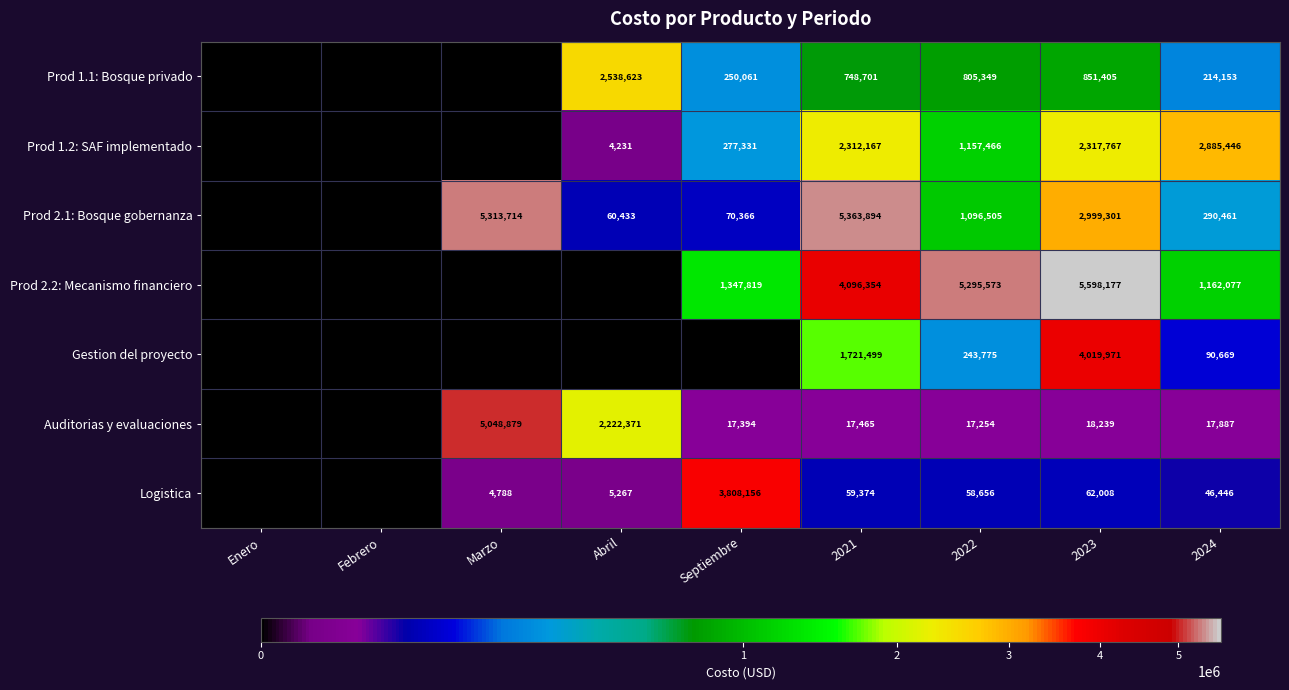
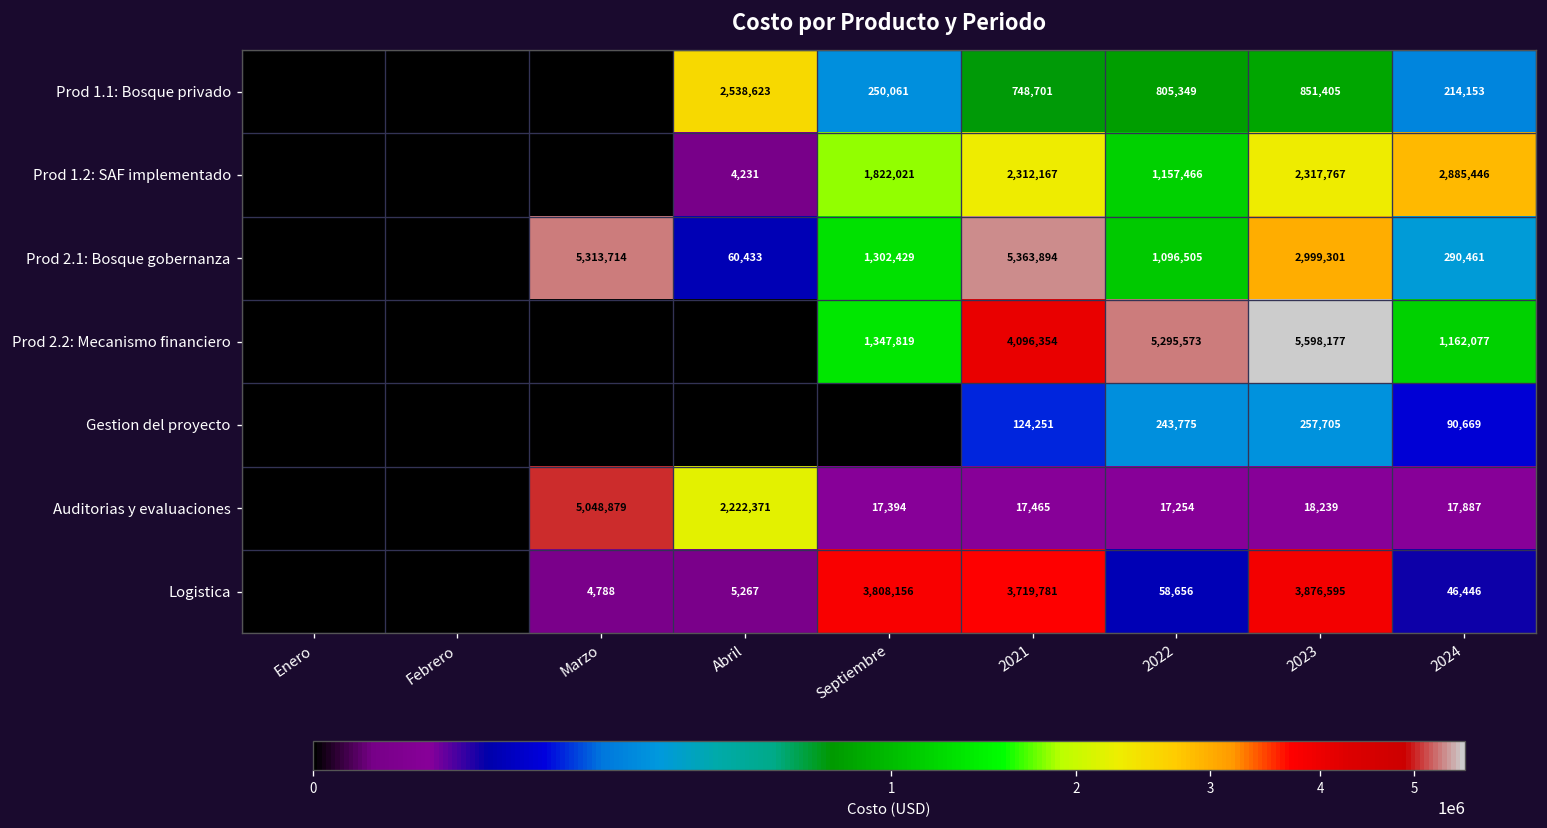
  {
    "Prod 1.1: Bosque privado": {
      "Abril": "2,538,623",
      "Septiembre": "250,061",
      "2021": "748,701",
      "2022": "805,349",
      "2023": "851,405",
      "2024": "214,153"
    },
    "Prod 1.2: SAF implementado": {
      "Abril": "4,231",
-     "Septiembre": "277,331",
+     "Septiembre": "1,822,021",
      "2021": "2,312,167",
      "2022": "1,157,466",
      "2023": "2,317,767",
      "2024": "2,885,446"
    },
    "Prod 2.1: Bosque gobernanza": {
      "Marzo": "5,313,714",
      "Abril": "60,433",
-     "Septiembre": "70,366",
+     "Septiembre": "1,302,429",
      "2021": "5,363,894",
      "2022": "1,096,505",
      "2023": "2,999,301",
      "2024": "290,461"
    },
    "Prod 2.2: Mecanismo financiero": {
      "Septiembre": "1,347,819",
      "2021": "4,096,354",
      "2022": "5,295,573",
      "2023": "5,598,177",
      "2024": "1,162,077"
    },
    "Gestion del proyecto": {
-     "2021": "1,721,499",
+     "2021": "124,251",
      "2022": "243,775",
-     "2023": "4,019,971",
+     "2023": "257,705",
      "2024": "90,669"
    },
    "Auditorias y evaluaciones": {
      "Marzo": "5,048,879",
      "Abril": "2,222,371",
      "Septiembre": "17,394",
      "2021": "17,465",
      "2022": "17,254",
      "2023": "18,239",
      "2024": "17,887"
    },
    "Logistica": {
      "Marzo": "4,788",
      "Abril": "5,267",
      "Septiembre": "3,808,156",
-     "2021": "59,374",
+     "2021": "3,719,781",
      "2022": "58,656",
-     "2023": "62,008",
+     "2023": "3,876,595",
      "2024": "46,446"
    }
  }
